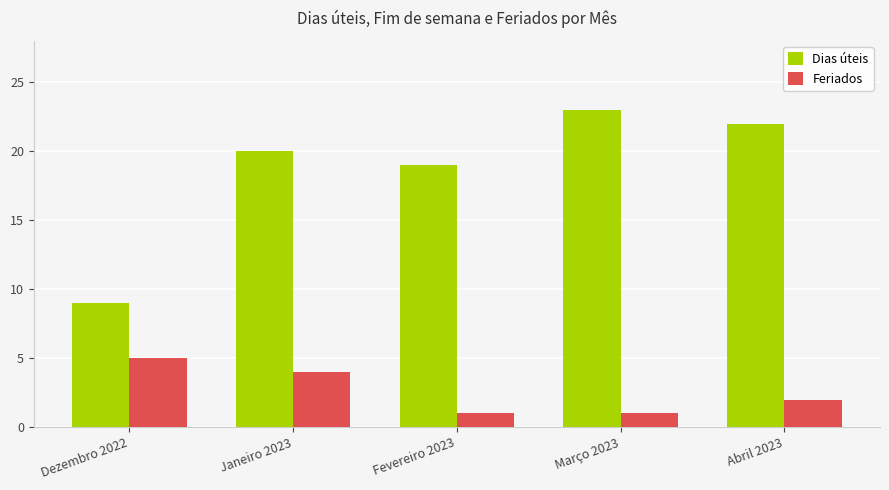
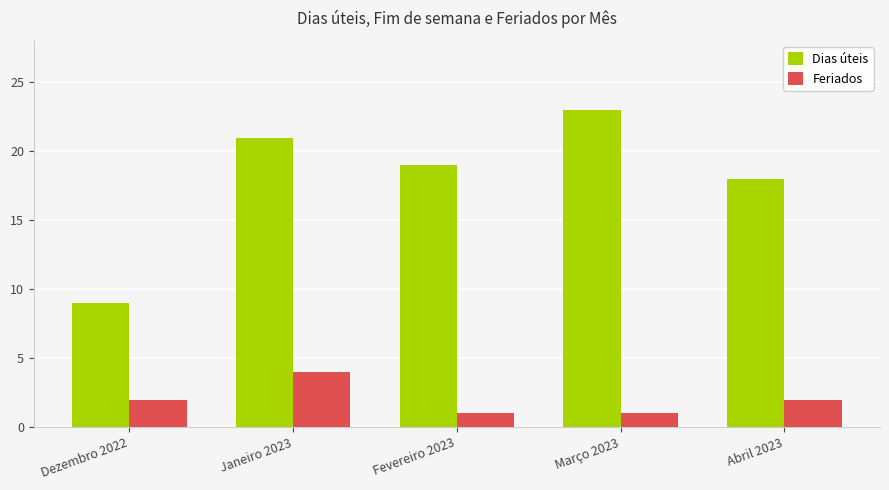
  {
    "Dias úteis": {
      "Dezembro 2022": 9,
-     "Janeiro 2023": 20,
+     "Janeiro 2023": 21,
      "Fevereiro 2023": 19,
      "Março 2023": 23,
-     "Abril 2023": 22
+     "Abril 2023": 18
    },
    "Feriados": {
-     "Dezembro 2022": 5,
+     "Dezembro 2022": 2,
      "Janeiro 2023": 4,
      "Fevereiro 2023": 1,
      "Março 2023": 1,
      "Abril 2023": 2
    }
  }
